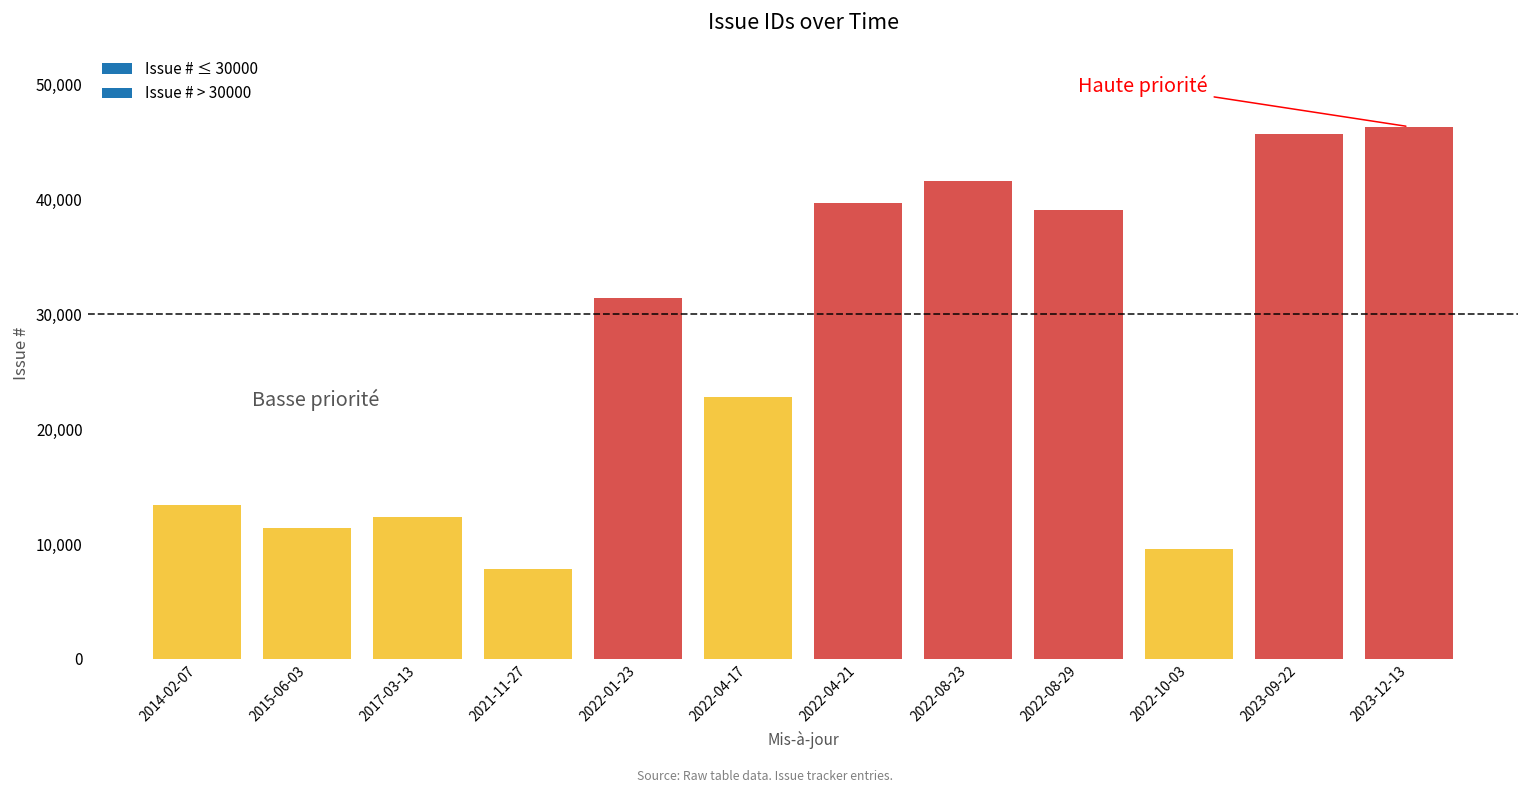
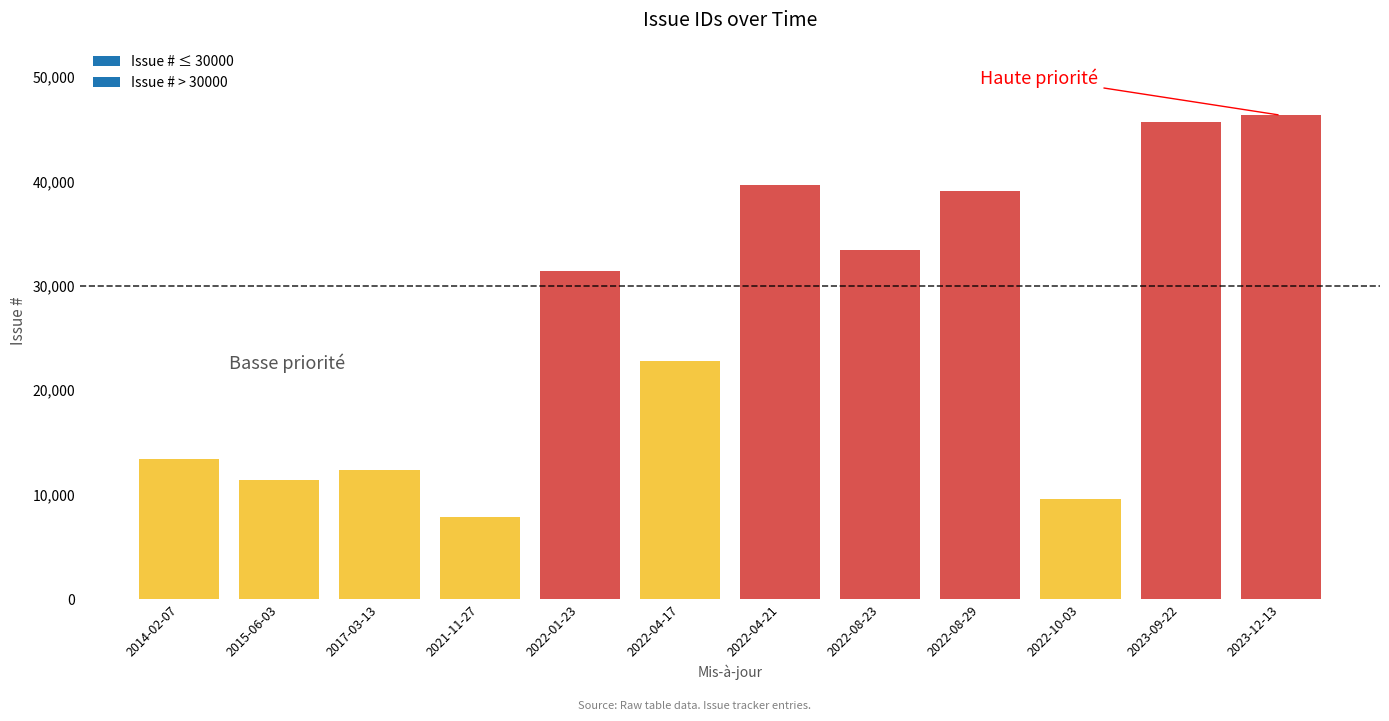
  {
    "2014-02-07": "13,400",
    "2015-06-03": "11,400",
    "2017-03-13": "12,300",
    "2021-11-27": "7,900",
    "2022-01-23": "31,400",
    "2022-04-17": "22,800",
    "2022-04-21": "39,700",
-   "2022-08-23": "41,700",
+   "2022-08-23": "33,500",
    "2022-08-29": "39,100",
    "2022-10-03": "9,500",
    "2023-09-22": "45,700",
    "2023-12-13": "46,300"
  }
